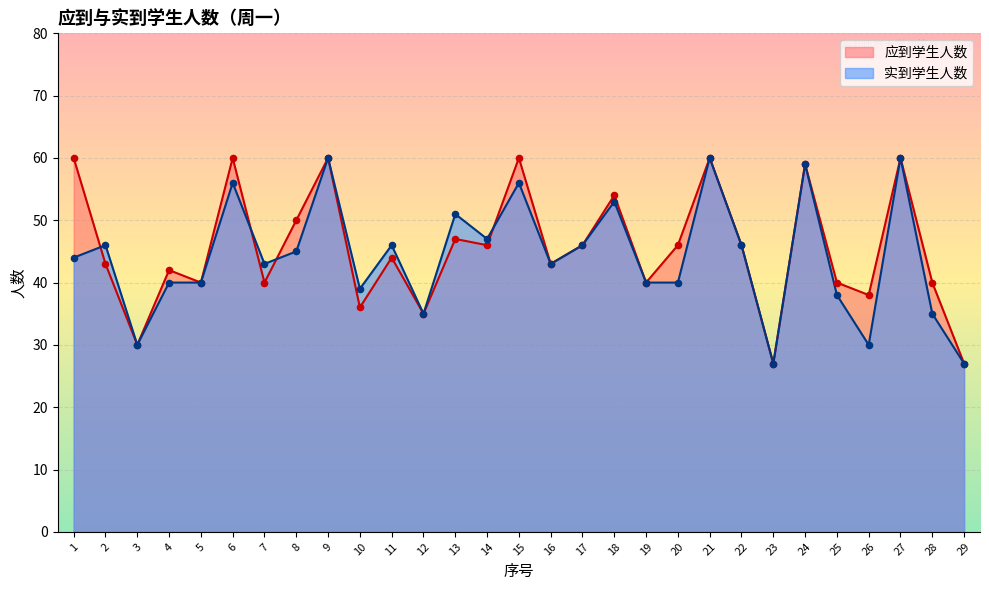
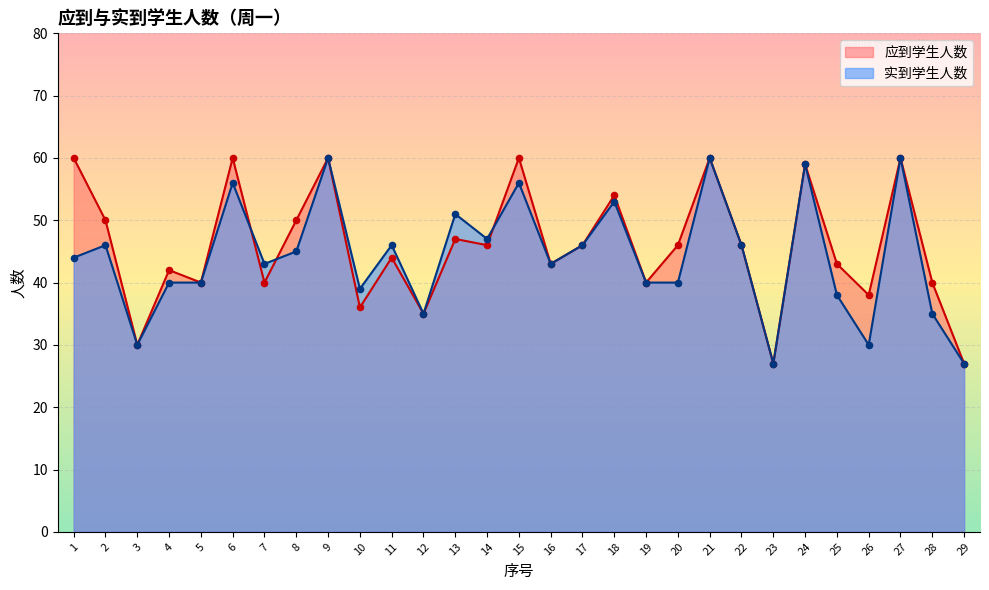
  {
    "应到学生人数": {
      "1": 60,
-     "2": 43,
+     "2": 50,
      "4": 42,
      "6": 60,
      "7": 40,
      "8": 50,
      "10": 36,
      "11": 44,
      "13": 47,
      "14": 46,
      "15": 60,
      "18": 54,
      "20": 46,
-     "25": 40,
+     "25": 43,
      "26": 38,
      "28": 40
    },
    "实到学生人数": {
      "1": 44,
      "2": 46,
      "4": 40,
      "6": 56,
      "7": 43,
      "8": 45,
      "10": 39,
      "11": 46,
      "13": 51,
      "14": 47,
      "15": 56,
      "18": 53,
      "20": 40,
      "25": 38,
      "26": 30,
      "28": 35
    }
  }
